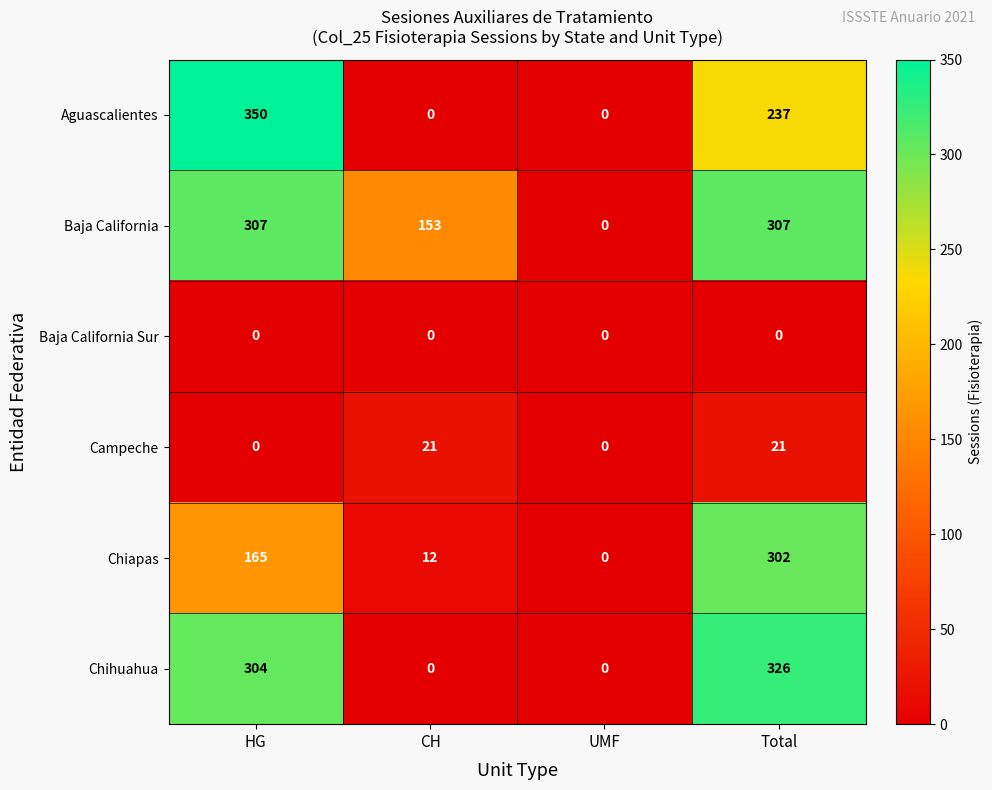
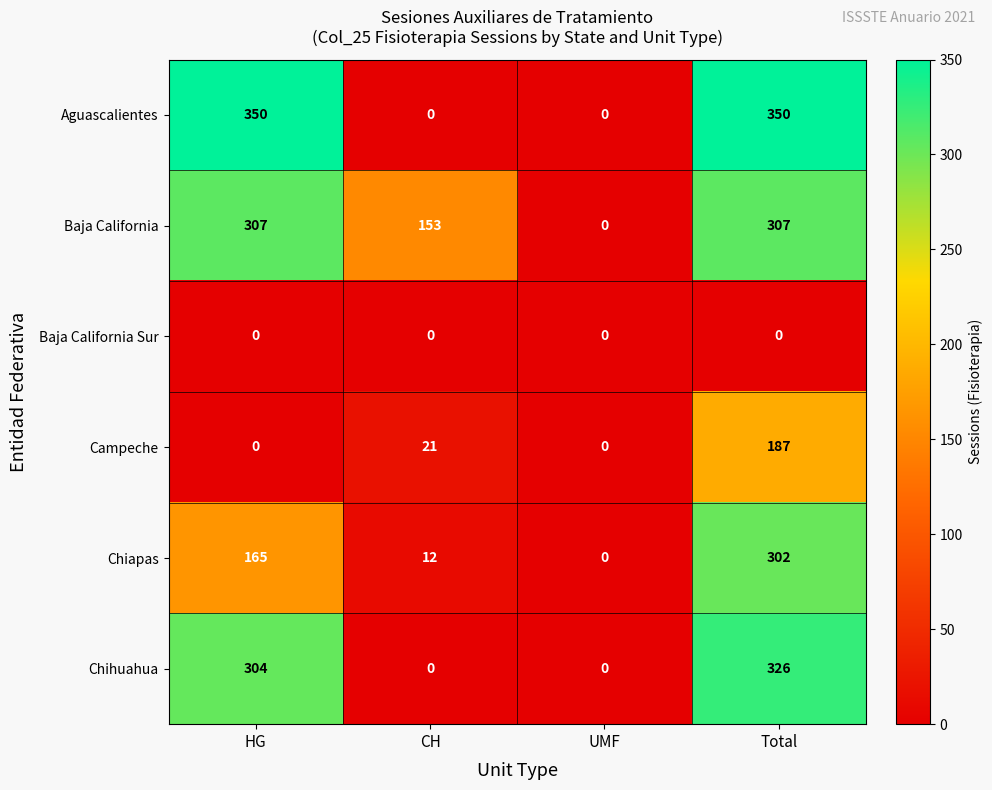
  {
    "Aguascalientes": {
      "HG": 350,
      "CH": 0,
      "UMF": 0,
-     "Total": 237
+     "Total": 350
    },
    "Baja California": {
      "HG": 307,
      "CH": 153,
      "UMF": 0,
      "Total": 307
    },
    "Baja California Sur": {
      "HG": 0,
      "CH": 0,
      "UMF": 0,
      "Total": 0
    },
    "Campeche": {
      "HG": 0,
      "CH": 21,
      "UMF": 0,
-     "Total": 21
+     "Total": 187
    },
    "Chiapas": {
      "HG": 165,
      "CH": 12,
      "UMF": 0,
      "Total": 302
    },
    "Chihuahua": {
      "HG": 304,
      "CH": 0,
      "UMF": 0,
      "Total": 326
    }
  }
